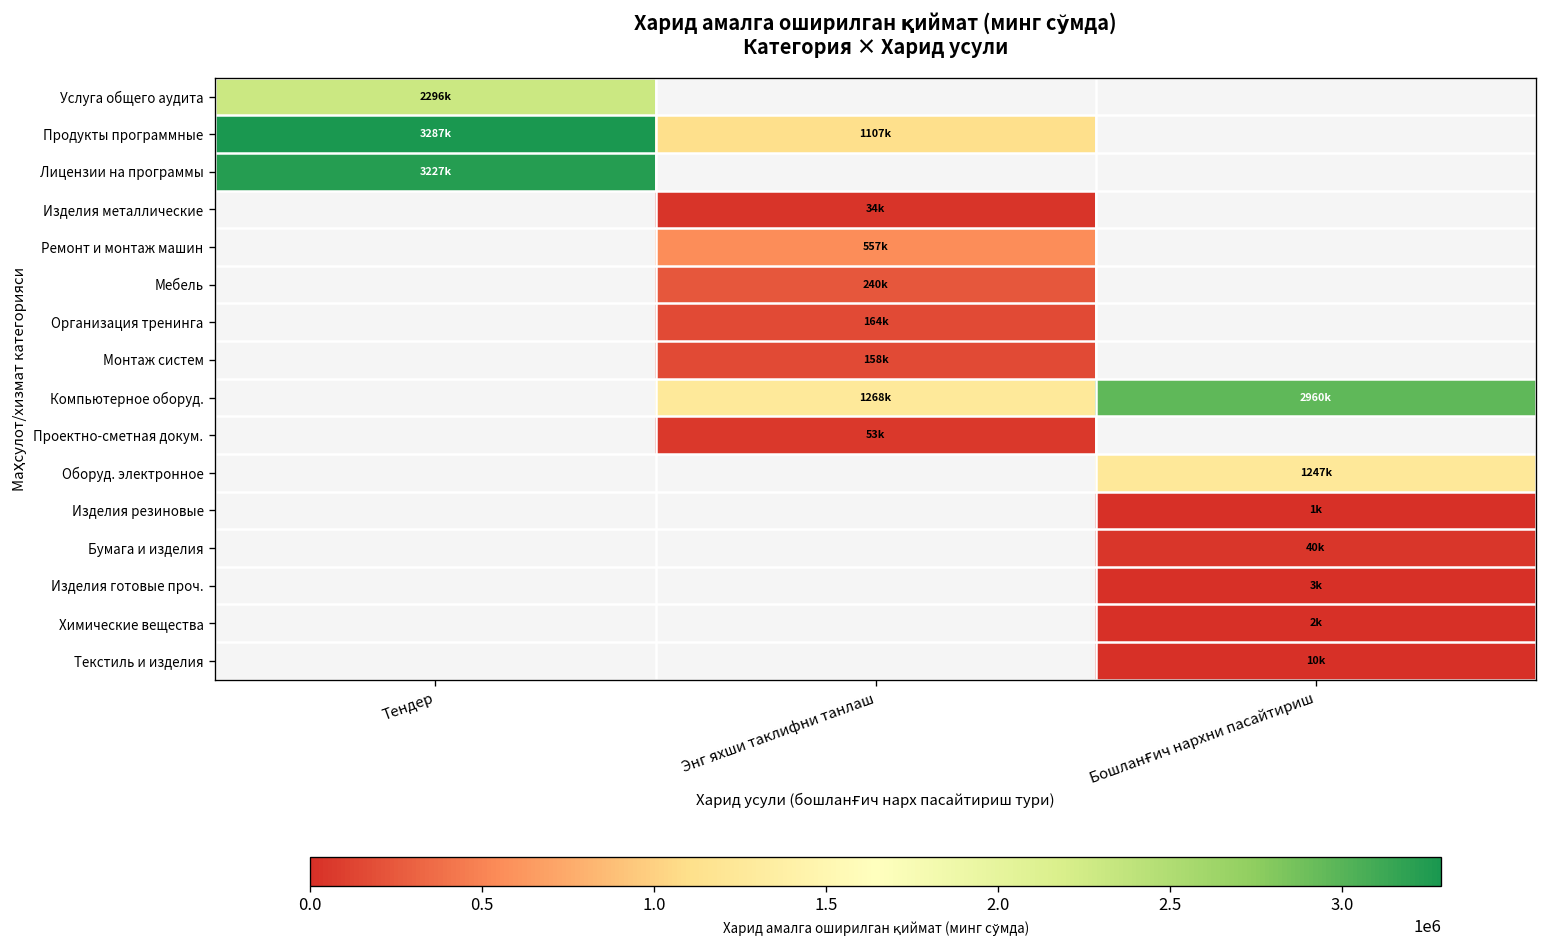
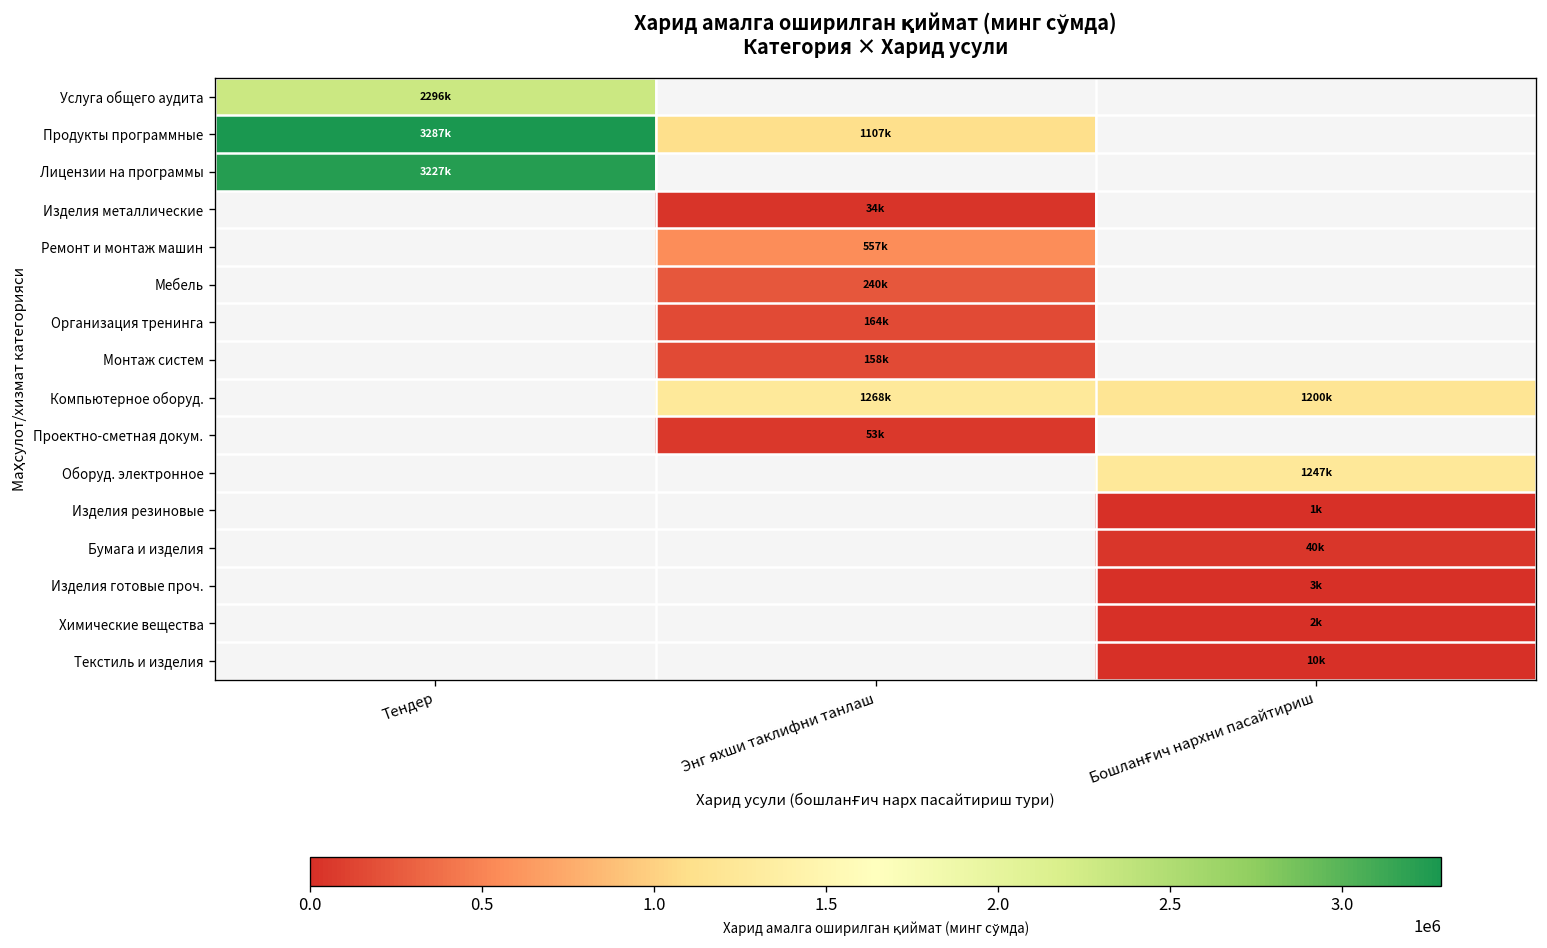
  {
    "Услуга общего аудита": {
      "Тендер": "2296k"
    },
    "Продукты программные": {
      "Тендер": "3287k",
      "Энг яхши таклифни танлаш": "1107k"
    },
    "Лицензии на программы": {
      "Тендер": "3227k"
    },
    "Изделия металлические": {
      "Энг яхши таклифни танлаш": "34k"
    },
    "Ремонт и монтаж машин": {
      "Энг яхши таклифни танлаш": "557k"
    },
    "Мебель": {
      "Энг яхши таклифни танлаш": "240k"
    },
    "Организация тренинга": {
      "Энг яхши таклифни танлаш": "164k"
    },
    "Монтаж систем": {
      "Энг яхши таклифни танлаш": "158k"
    },
    "Компьютерное оборуд.": {
      "Энг яхши таклифни танлаш": "1268k",
-     "Бошланғич нархни пасайтириш": "2960k"
+     "Бошланғич нархни пасайтириш": "1200k"
    },
    "Проектно-сметная докум.": {
      "Энг яхши таклифни танлаш": "53k"
    },
    "Оборуд. электронное": {
      "Бошланғич нархни пасайтириш": "1247k"
    },
    "Изделия резиновые": {
      "Бошланғич нархни пасайтириш": "1k"
    },
    "Бумага и изделия": {
      "Бошланғич нархни пасайтириш": "40k"
    },
    "Изделия готовые проч.": {
      "Бошланғич нархни пасайтириш": "3k"
    },
    "Химические вещества": {
      "Бошланғич нархни пасайтириш": "2k"
    },
    "Текстиль и изделия": {
      "Бошланғич нархни пасайтириш": "10k"
    }
  }
